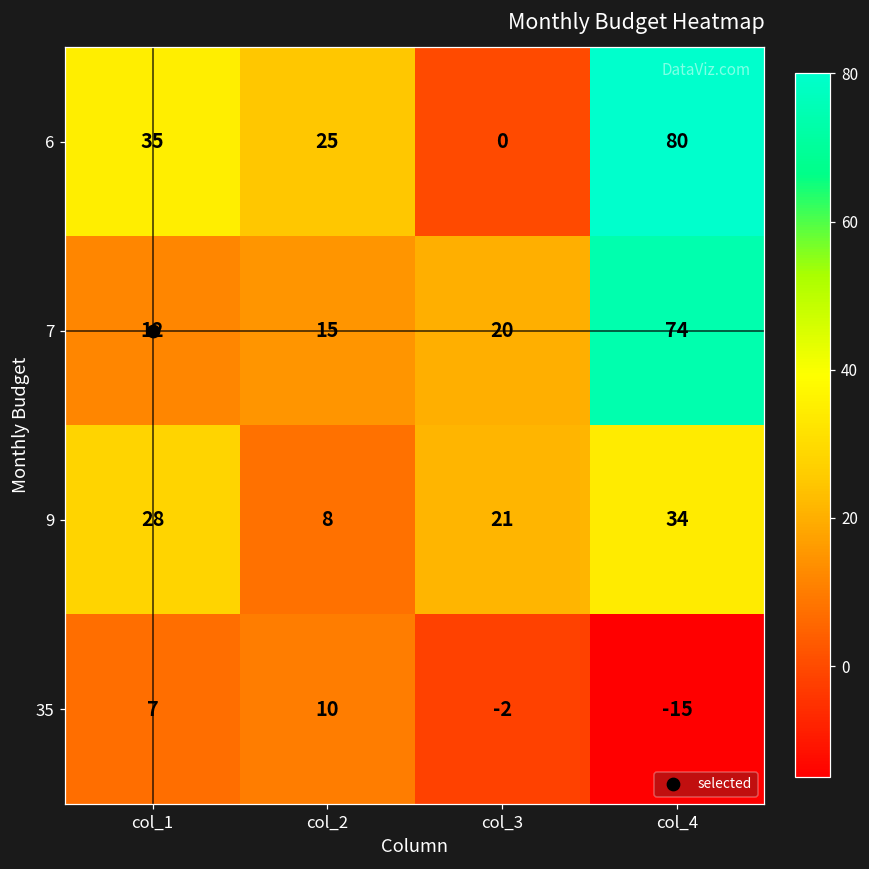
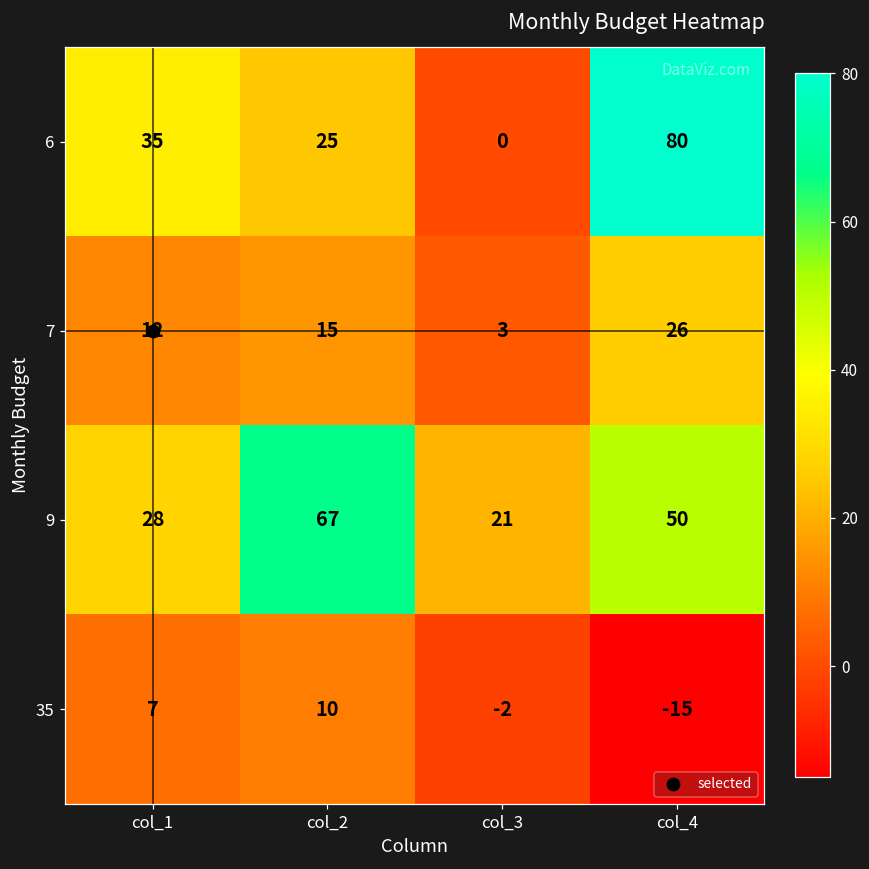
  {
    "6": {
      "col_1": 35,
      "col_2": 25,
      "col_3": 0
    },
    "7": {
      "col_2": 15,
-     "col_3": 20,
-     "col_4": 74
+     "col_3": 3,
+     "col_4": 26
    },
    "9": {
      "col_1": 28,
-     "col_2": 8,
+     "col_2": 67,
      "col_3": 21,
-     "col_4": 34
+     "col_4": 50
    },
    "35": {
      "col_1": 7,
      "col_2": 10,
      "col_3": -2,
      "col_4": -15
    }
  }
